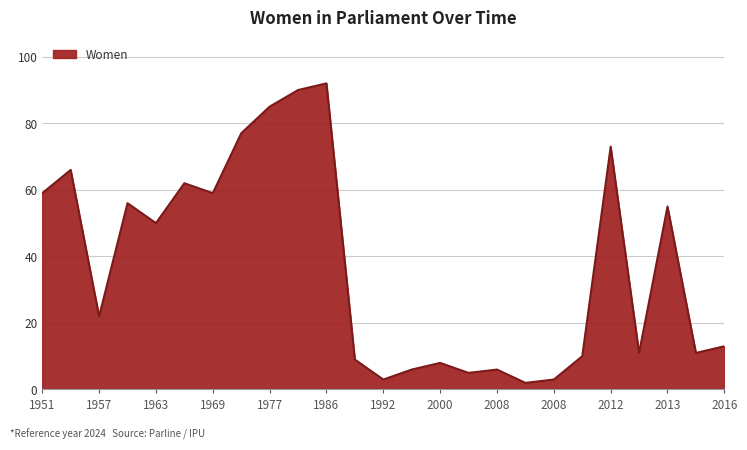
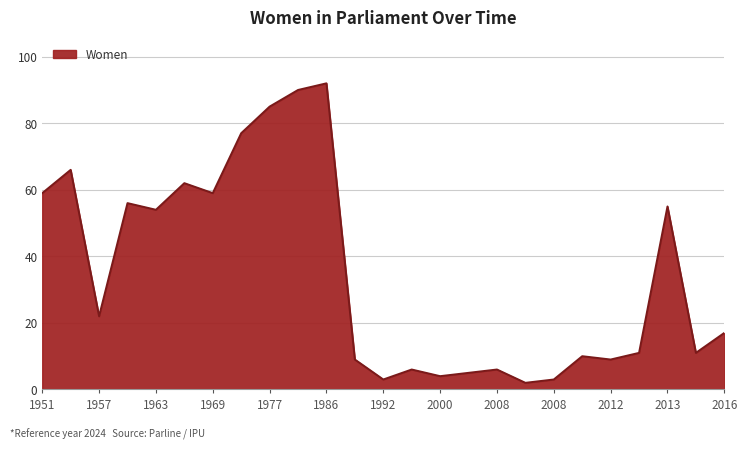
  {
    "1951": 59,
    "1957": 22,
-   "1963": 50,
+   "1963": 54,
    "1969": 59,
    "1977": 85,
    "1986": 92,
    "1992": 3,
-   "2000": 8,
-   "2012": 73,
+   "2000": 4,
+   "2012": 9,
    "2013": 55,
-   "2016": 13
+   "2016": 17
  }
